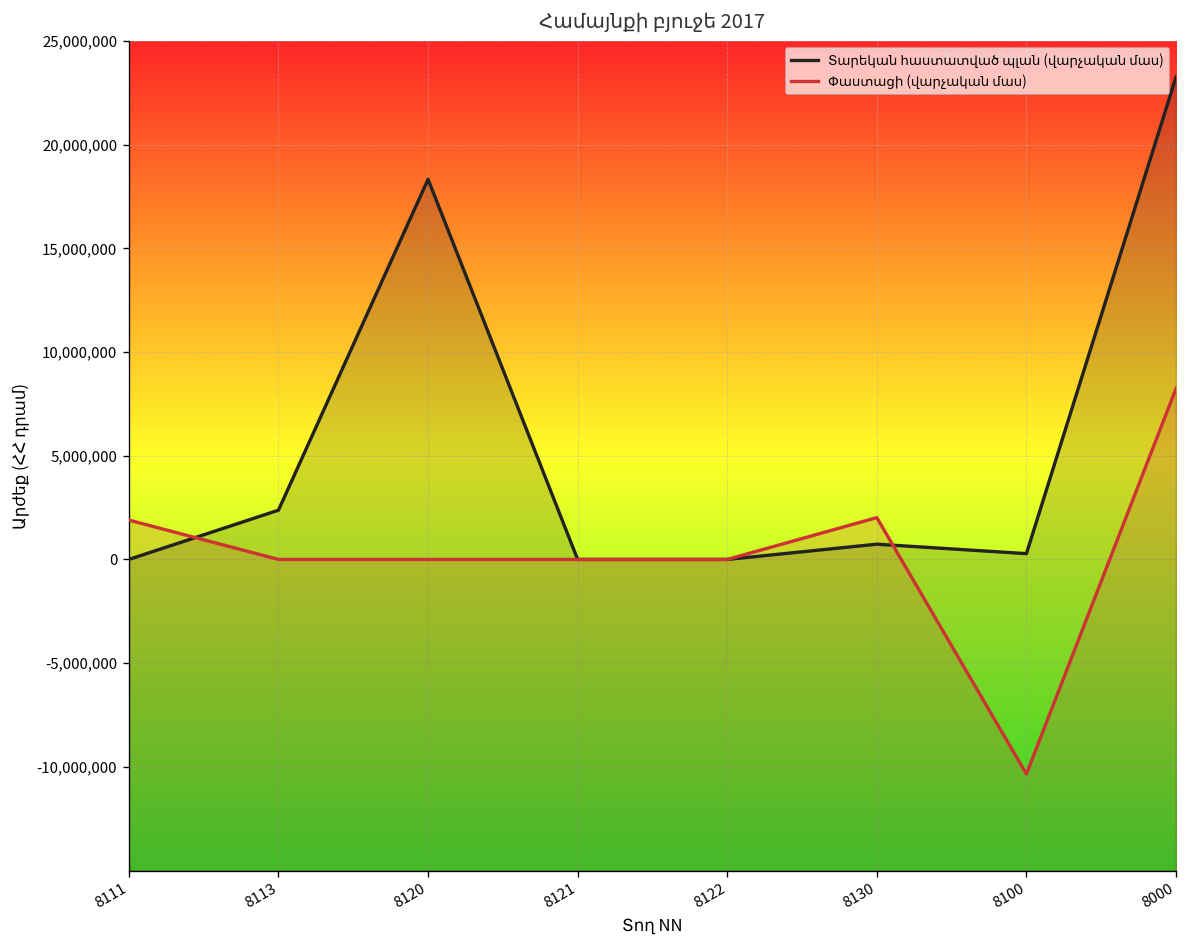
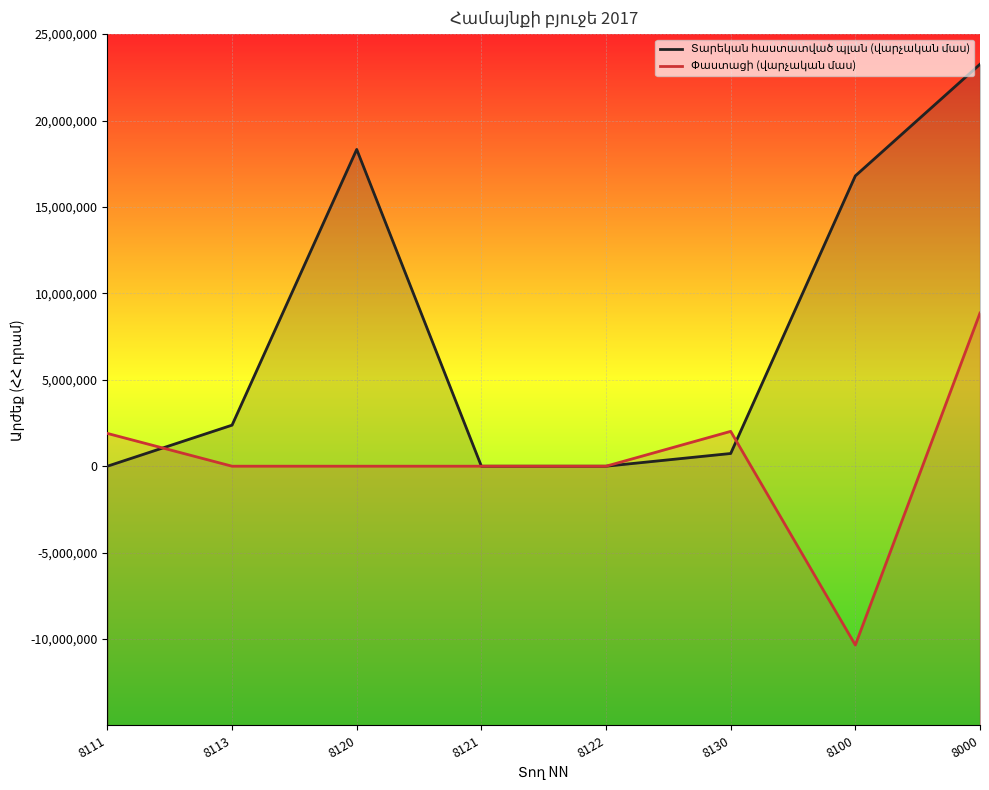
  {
    "Տարեկան հաստատված պլան (վարչական մաս)": {
      "8111": "0",
      "8113": "2,400,000",
      "8120": "18,300,000",
      "8130": "700,000",
-     "8100": "300,000",
+     "8100": "16,800,000",
      "8000": "23,300,000"
    },
    "Փաստացի (վարչական մաս)": {
      "8111": "1,900,000",
      "8113": "0",
      "8120": "0",
      "8130": "2,000,000",
      "8100": "-10,300,000",
-     "8000": "8,200,000"
+     "8000": "8,900,000"
    }
  }
